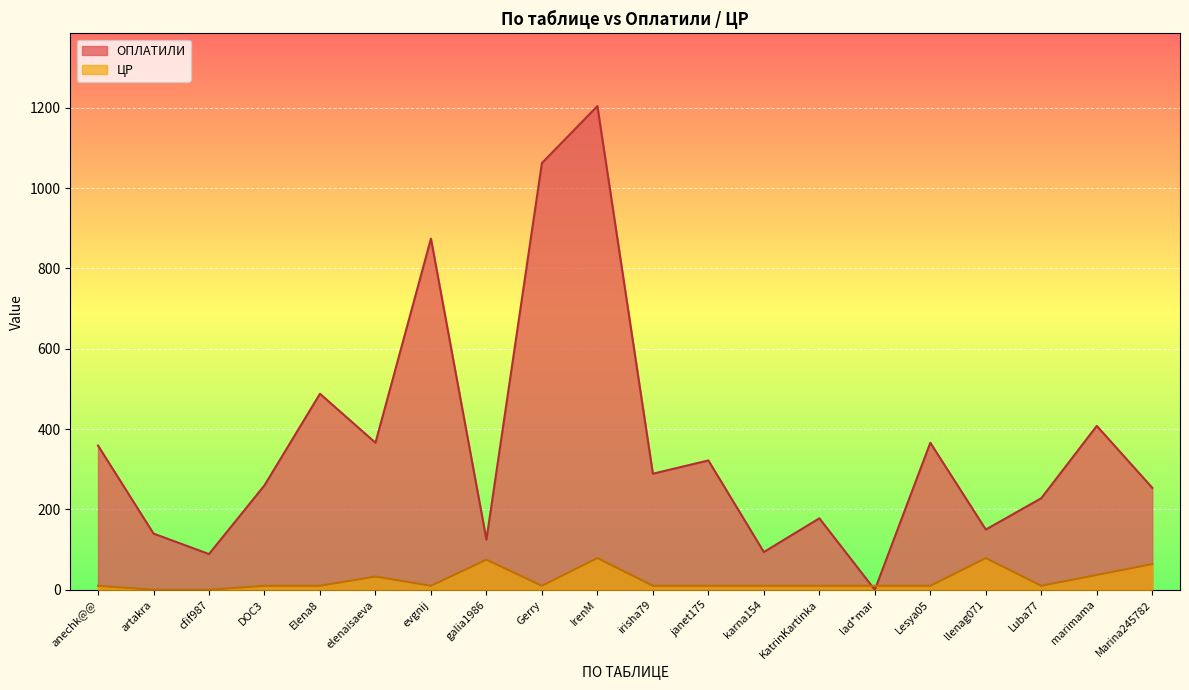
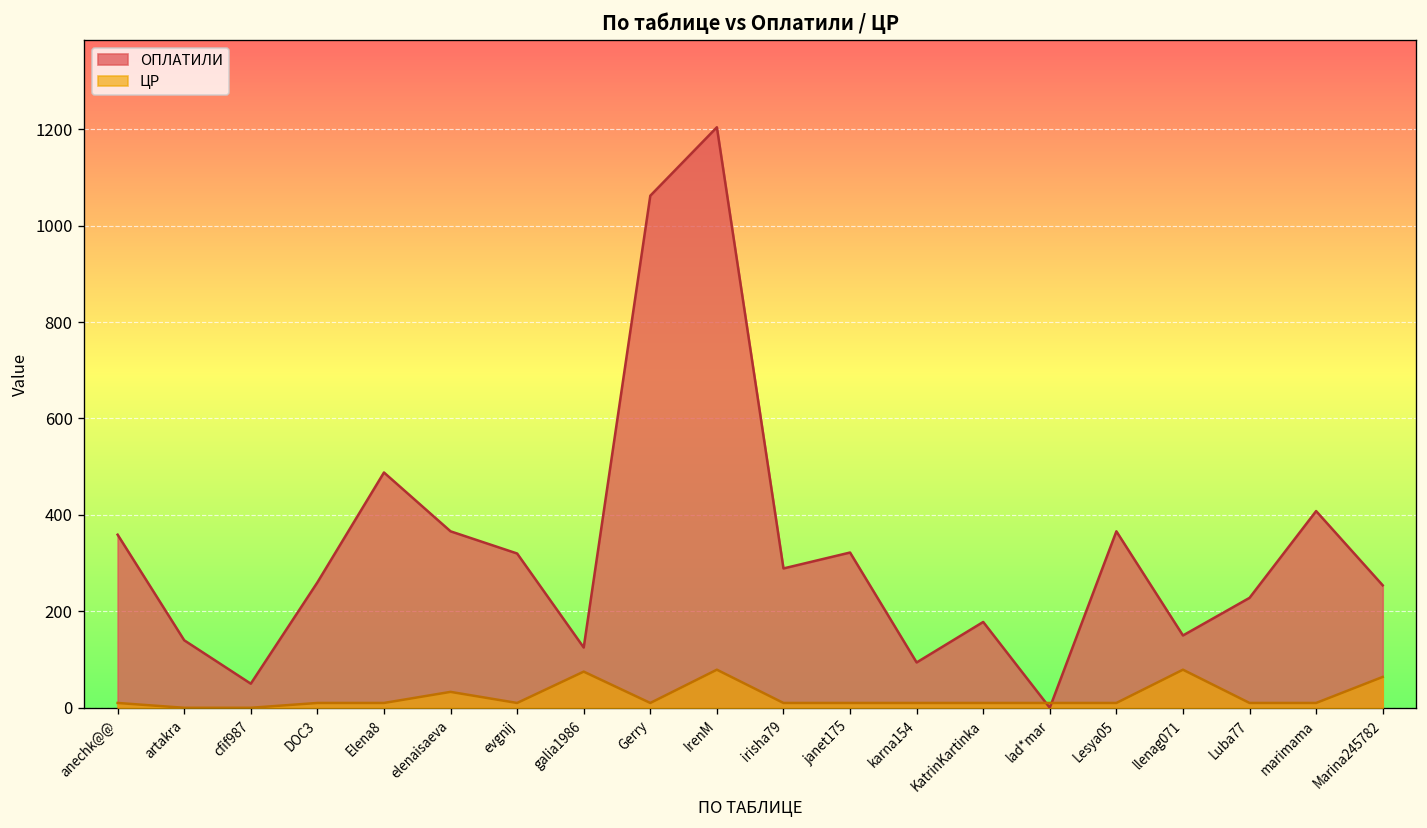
  {
    "ОПЛАТИЛИ": {
      "anechk@@": 360,
      "artakra": 140,
-     "cfif987": 90,
+     "cfif987": 50,
      "DOC3": 260,
      "Elena8": 490,
      "elenaisaeva": 370,
-     "evgnij": 870,
+     "evgnij": 320,
      "galia1986": 130,
      "Gerry": 1060,
      "IrenM": 1200,
      "irisha79": 290,
      "janet175": 320,
      "karna154": 90,
      "KatrinKartinka": 180,
      "lad*mar": 0,
      "Lesya05": 370,
      "llenag071": 150,
      "Luba77": 230,
      "marimama": 410,
      "Marina245782": 250
    },
    "ЦР": {
      "anechk@@": 10,
      "artakra": 0,
      "cfif987": 0,
      "DOC3": 10,
      "Elena8": 10,
      "elenaisaeva": 30,
      "evgnij": 10,
      "galia1986": 80,
      "Gerry": 10,
      "IrenM": 80,
      "irisha79": 10,
      "janet175": 10,
      "karna154": 10,
      "KatrinKartinka": 10,
      "lad*mar": 10,
      "Lesya05": 10,
      "llenag071": 80,
      "Luba77": 10,
-     "marimama": 40,
+     "marimama": 10,
      "Marina245782": 60
    }
  }
